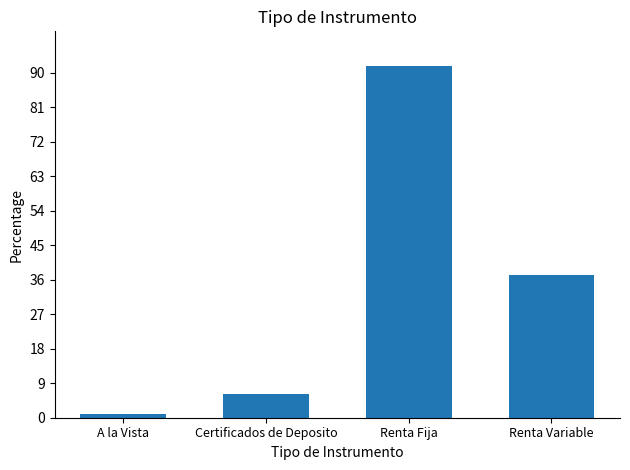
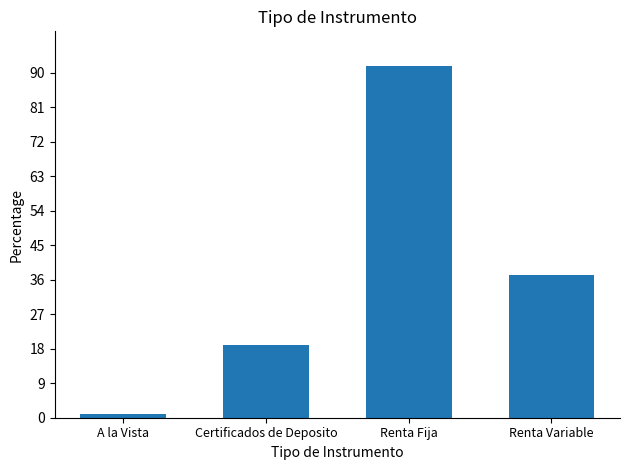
  {
    "A la Vista": 1,
-   "Certificados de Deposito": 6,
+   "Certificados de Deposito": 19,
    "Renta Fija": 92,
    "Renta Variable": 37
  }
